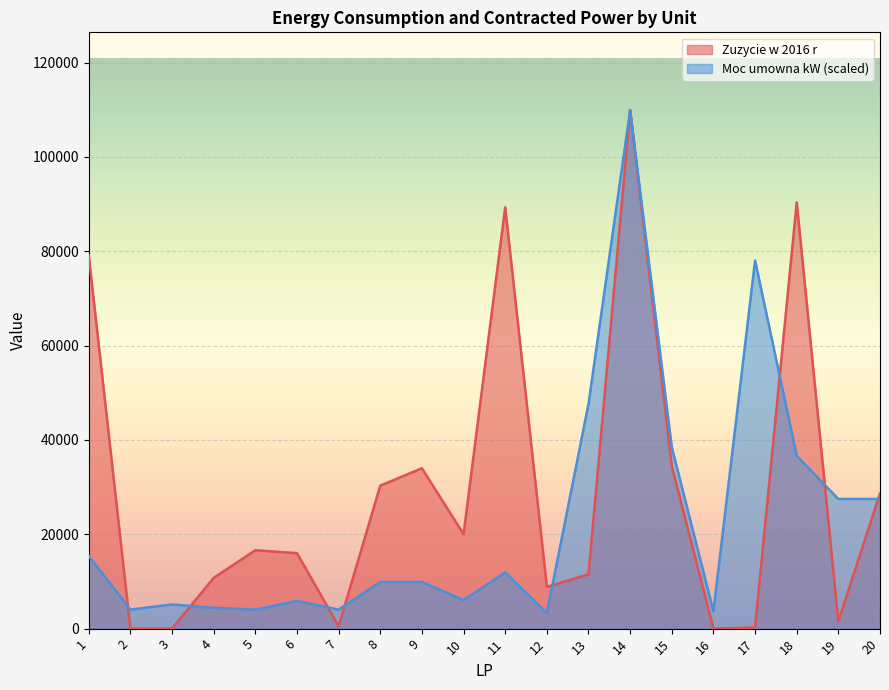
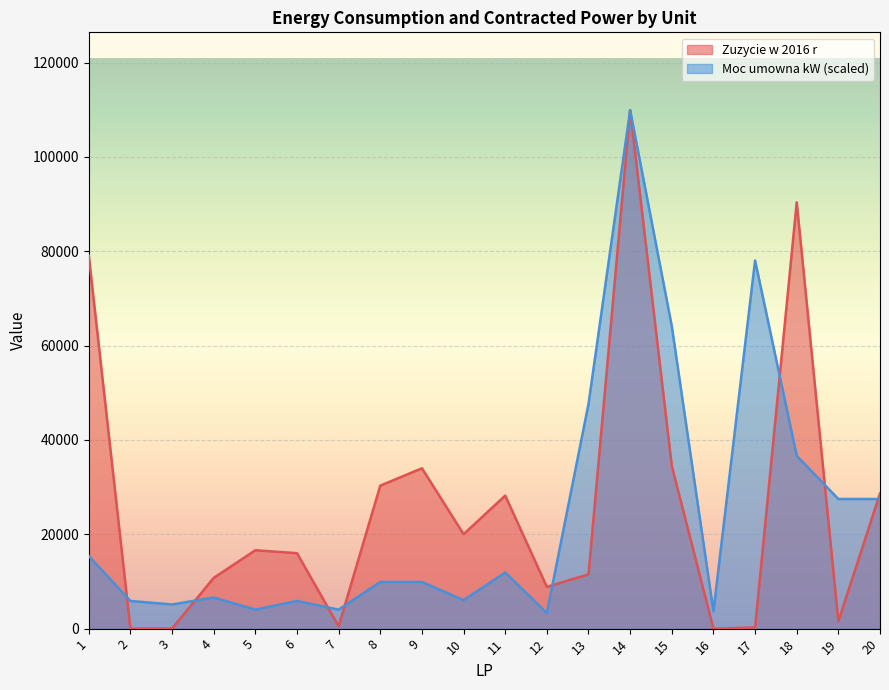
  {
    "Zuzycie w 2016 r": {
      "1": 79000,
      "2": 0,
      "3": 0,
      "4": 11000,
      "5": 17000,
      "6": 16000,
      "7": 1000,
      "8": 30000,
      "9": 34000,
      "10": 20000,
-     "11": 89000,
+     "11": 28000,
      "12": 9000,
      "13": 12000,
      "15": 34000,
      "16": 0,
      "17": 0,
      "18": 90000,
      "19": 2000,
      "20": 29000
    },
    "Moc umowna kW (scaled)": {
      "1": 15000,
-     "2": 4000,
+     "2": 6000,
      "3": 5000,
-     "4": 4000,
+     "4": 7000,
      "5": 4000,
      "6": 6000,
      "7": 4000,
      "8": 10000,
      "9": 10000,
      "10": 6000,
      "11": 12000,
      "12": 3000,
      "13": 48000,
-     "15": 38000,
+     "15": 64000,
      "16": 4000,
      "17": 78000,
      "18": 37000,
      "19": 27000,
      "20": 27000
    }
  }
